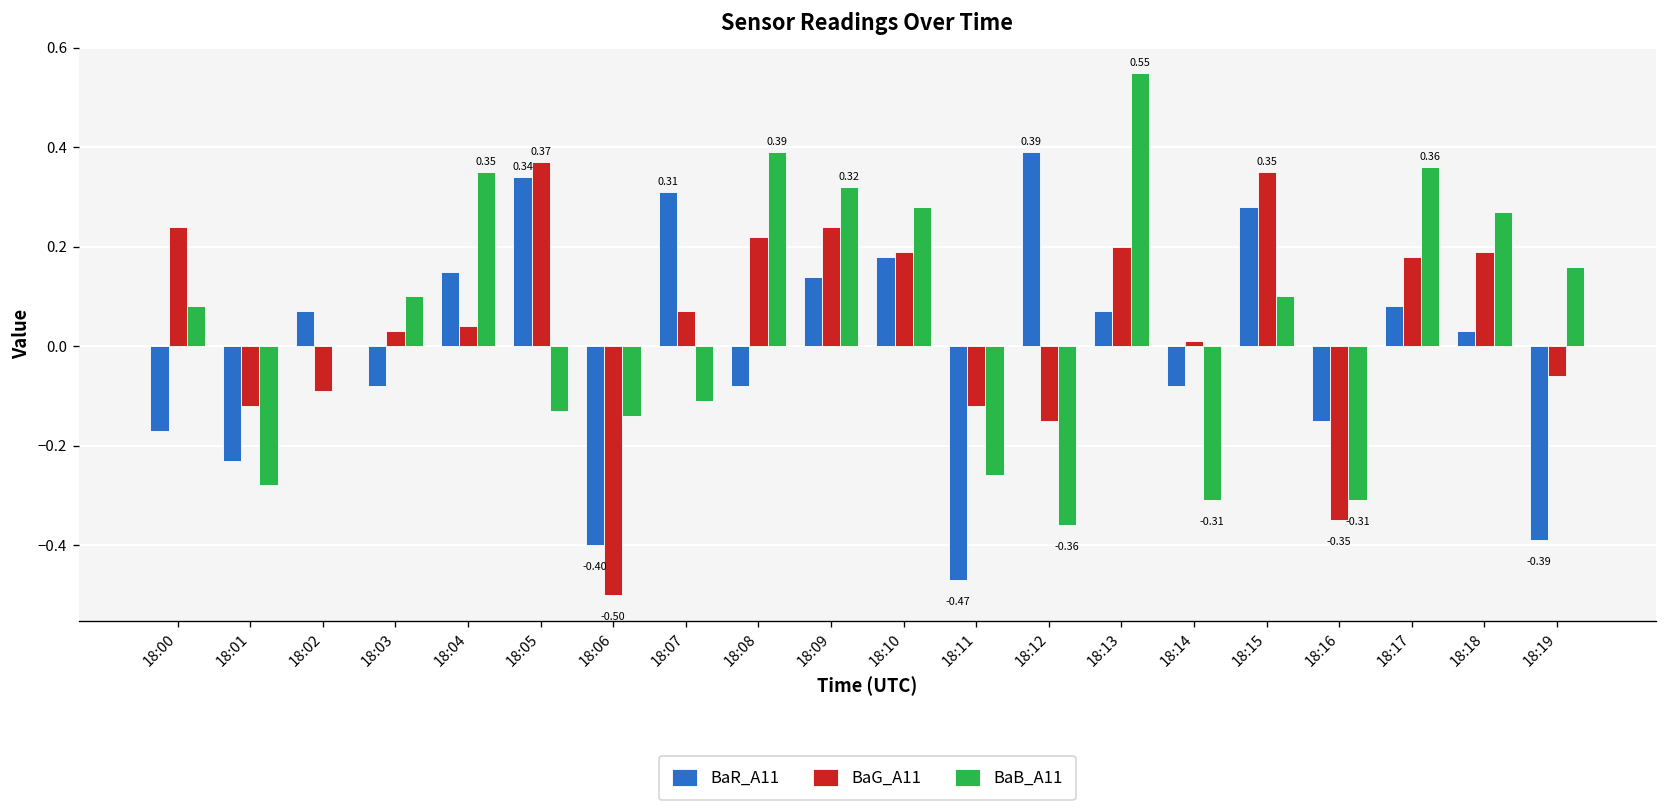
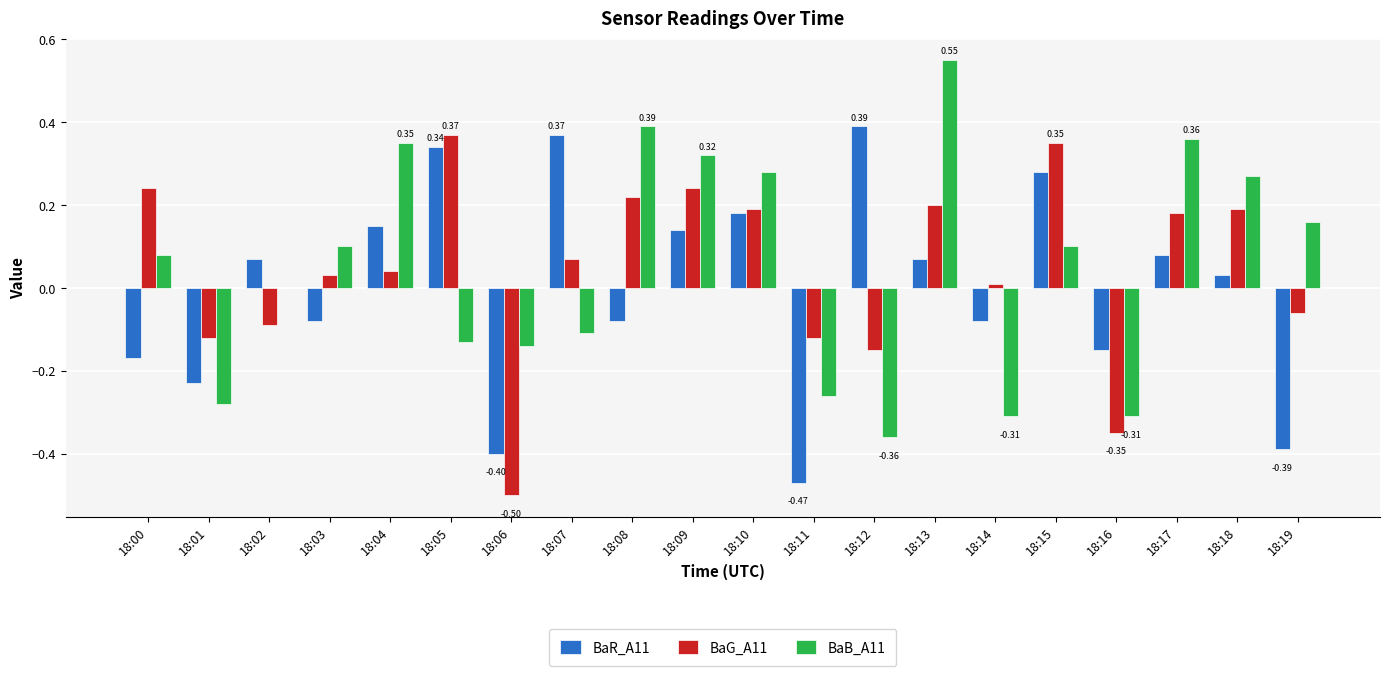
  {
    "BaR_A11": {
      "18:05": 0.34,
      "18:06": -0.40,
-     "18:07": 0.31,
+     "18:07": 0.37,
      "18:11": -0.47,
      "18:12": 0.39,
      "18:19": -0.39
    },
    "BaG_A11": {
      "18:05": 0.37,
      "18:06": -0.50,
      "18:15": 0.35,
      "18:16": -0.35
    },
    "BaB_A11": {
      "18:04": 0.35,
      "18:08": 0.39,
      "18:09": 0.32,
      "18:12": -0.36,
      "18:13": 0.55,
      "18:14": -0.31,
      "18:16": -0.31,
      "18:17": 0.36
    }
  }
